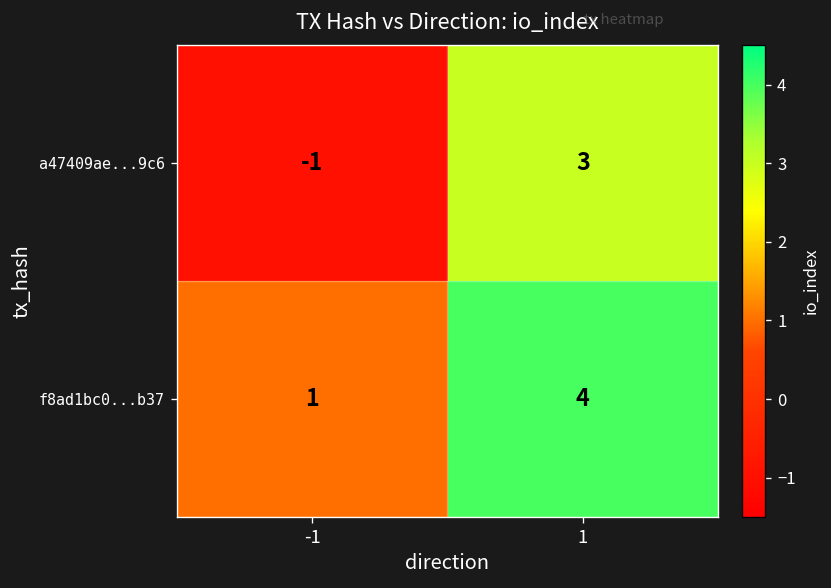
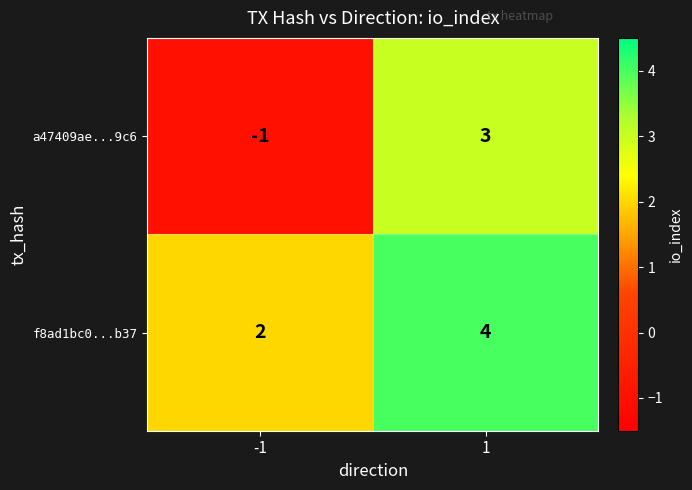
  {
    "a47409ae...9c6": {
      "-1": -1,
      "1": 3
    },
    "f8ad1bc0...b37": {
-     "-1": 1,
+     "-1": 2,
      "1": 4
    }
  }
